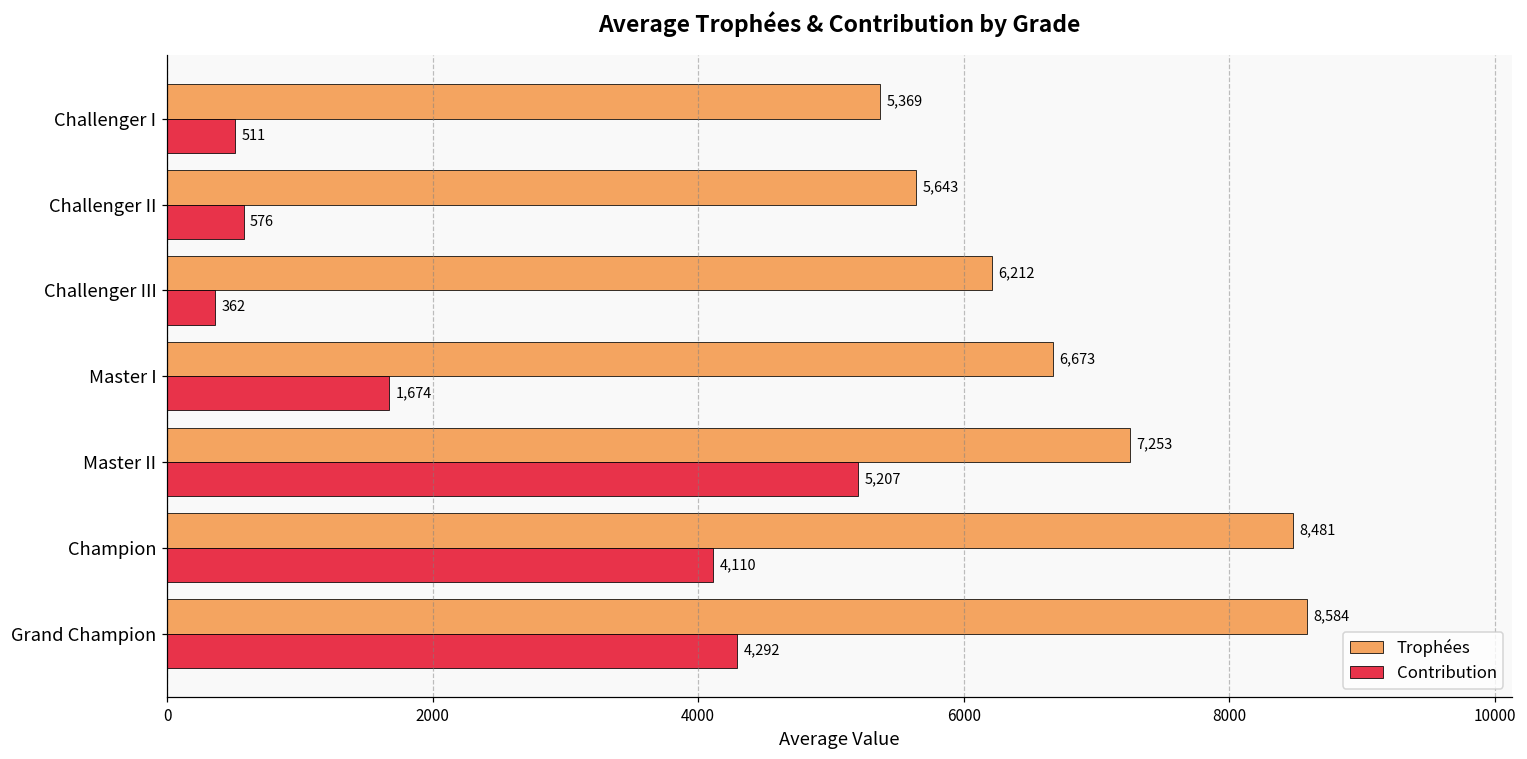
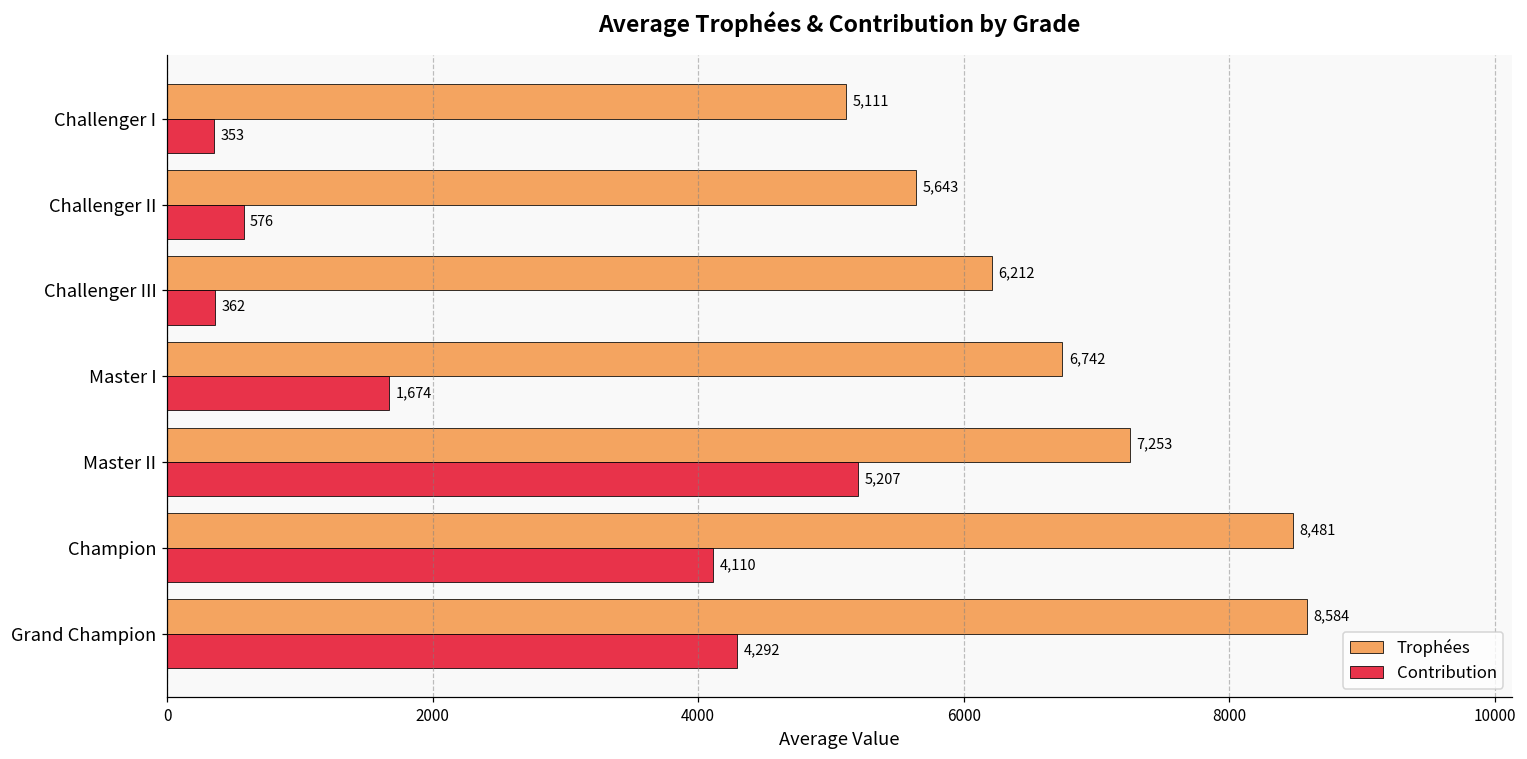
  {
    "Trophées": {
-     "Challenger I": "5,369",
+     "Challenger I": "5,111",
      "Challenger II": "5,643",
      "Challenger III": "6,212",
-     "Master I": "6,673",
+     "Master I": "6,742",
      "Master II": "7,253",
      "Champion": "8,481",
      "Grand Champion": "8,584"
    },
    "Contribution": {
-     "Challenger I": "511",
+     "Challenger I": "353",
      "Challenger II": "576",
      "Challenger III": "362",
      "Master I": "1,674",
      "Master II": "5,207",
      "Champion": "4,110",
      "Grand Champion": "4,292"
    }
  }
